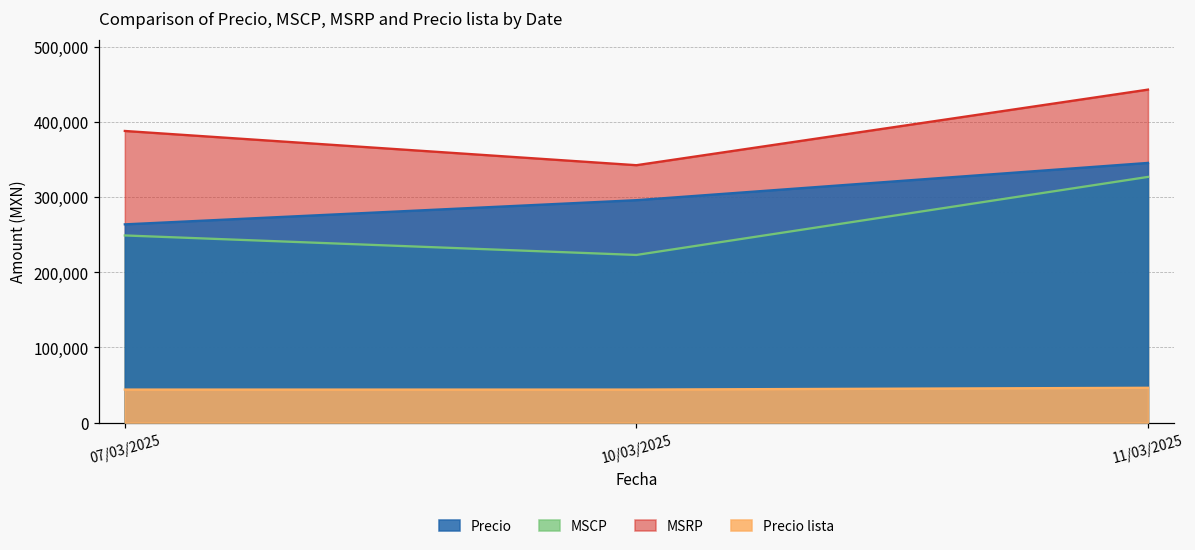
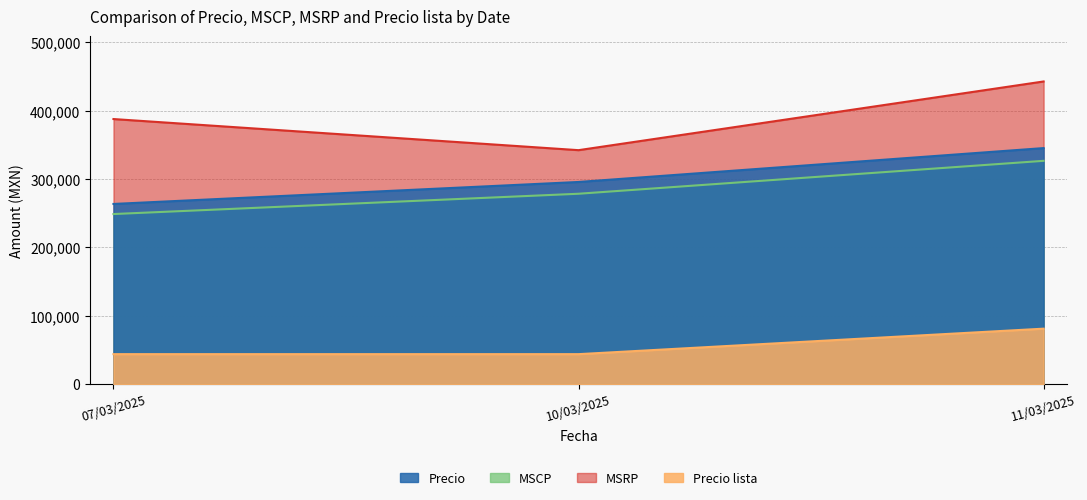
  {
    "Precio": {
      "07/03/2025": "260,000",
      "10/03/2025": "300,000",
      "11/03/2025": "350,000"
    },
    "MSCP": {
      "07/03/2025": "250,000",
-     "10/03/2025": "220,000",
+     "10/03/2025": "280,000",
      "11/03/2025": "330,000"
    },
    "MSRP": {
      "07/03/2025": "390,000",
      "10/03/2025": "340,000",
      "11/03/2025": "440,000"
    },
    "Precio lista": {
      "07/03/2025": "40,000",
      "10/03/2025": "40,000",
-     "11/03/2025": "50,000"
+     "11/03/2025": "80,000"
    }
  }
